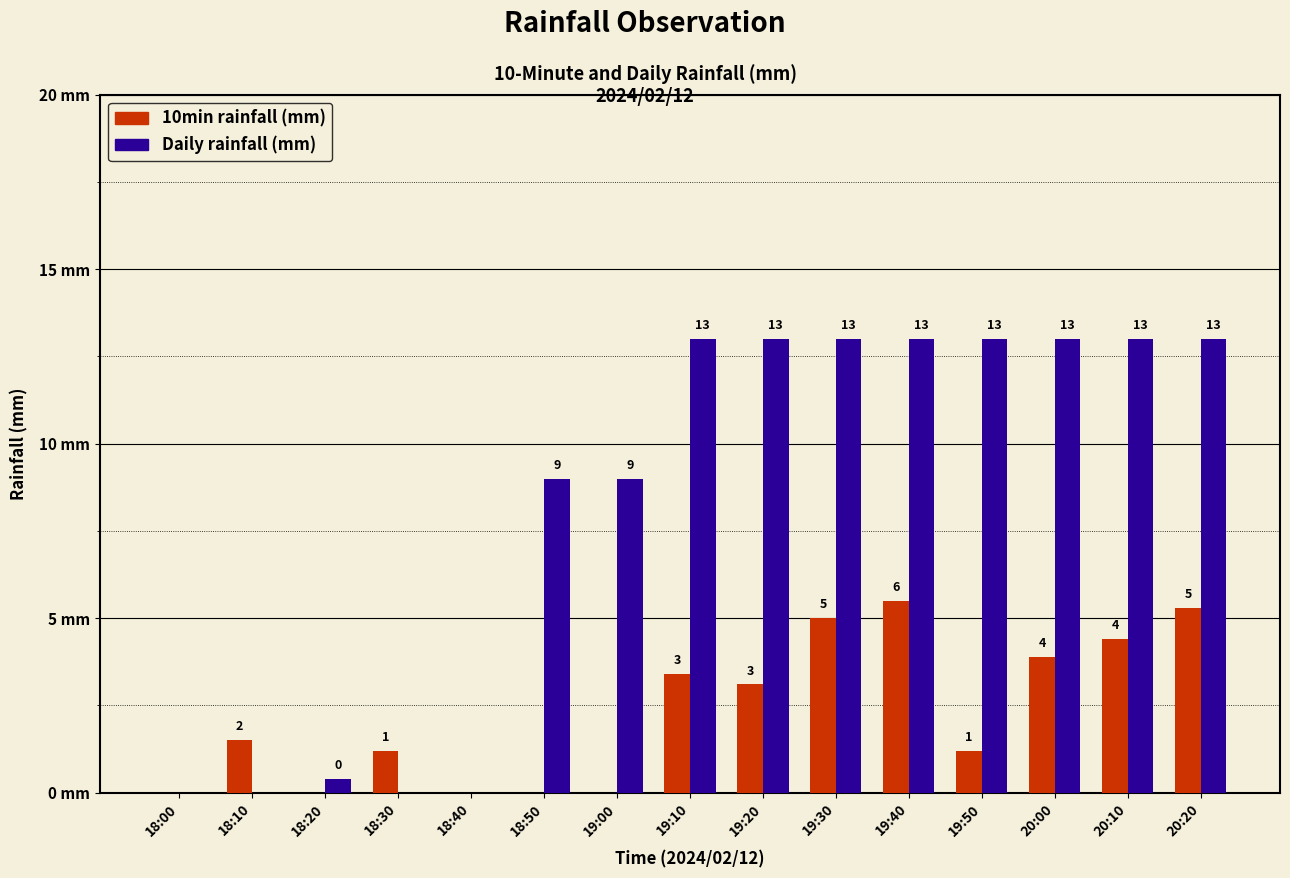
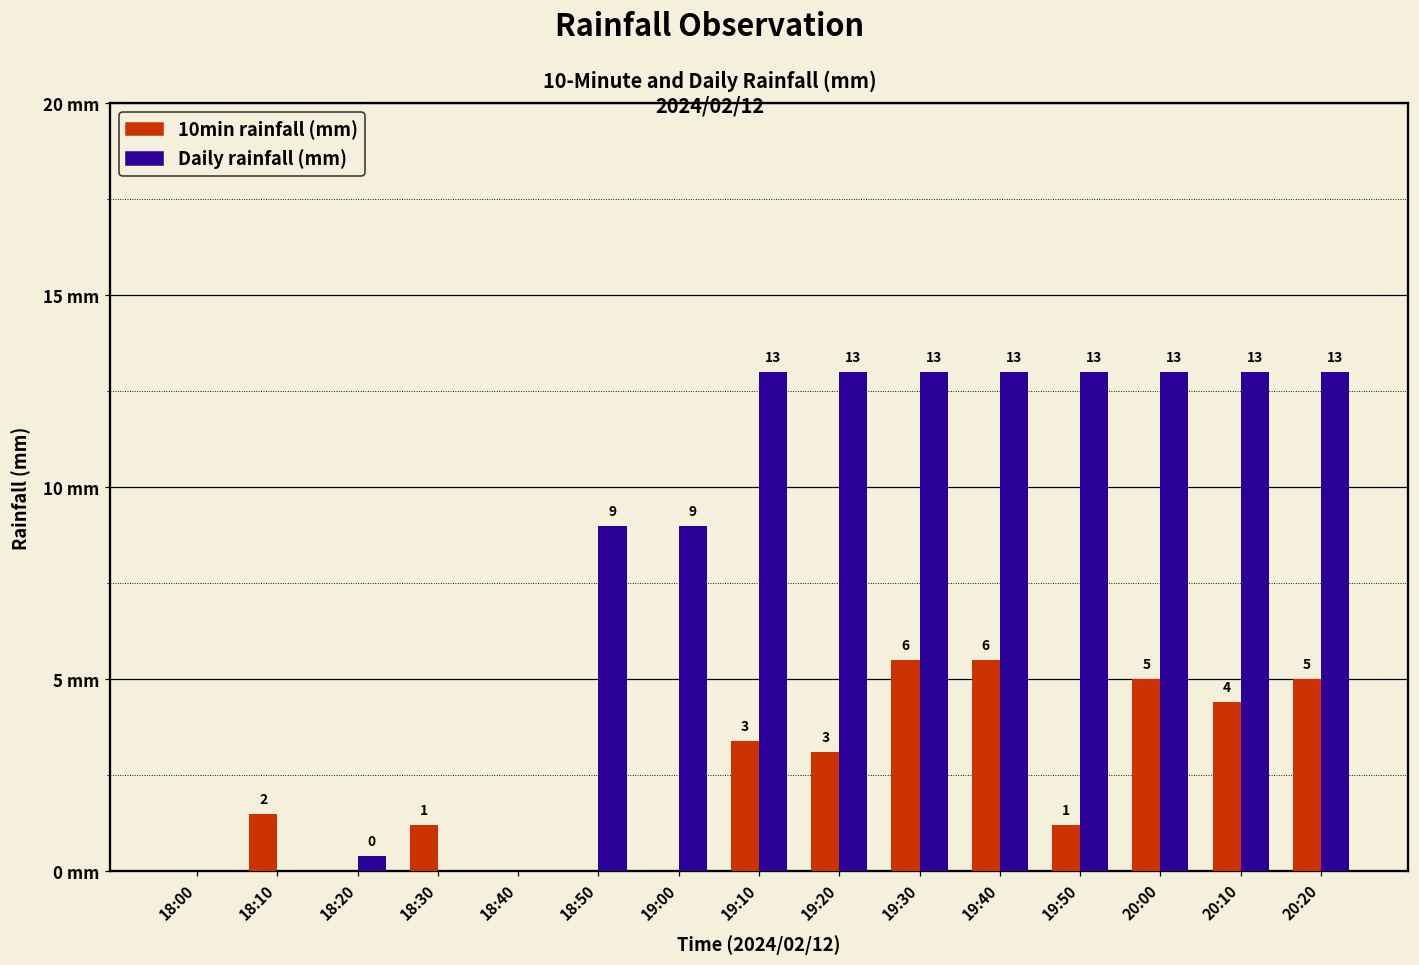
  {
    "10min rainfall (mm)": {
      "18:10": "2",
      "18:30": "1",
      "19:10": "3",
      "19:20": "3",
-     "19:30": "5",
+     "19:30": "6",
      "19:40": "6",
      "19:50": "1",
-     "20:00": "4",
+     "20:00": "5",
      "20:10": "4",
-     "20:20": "5.3 mm"
+     "20:20": "5.0 mm"
    },
    "Daily rainfall (mm)": {
      "18:20": "0",
      "18:50": "9",
      "19:00": "9",
      "19:10": "13",
      "19:20": "13",
      "19:30": "13",
      "19:40": "13",
      "19:50": "13",
      "20:00": "13",
      "20:10": "13",
      "20:20": "13"
    }
  }
